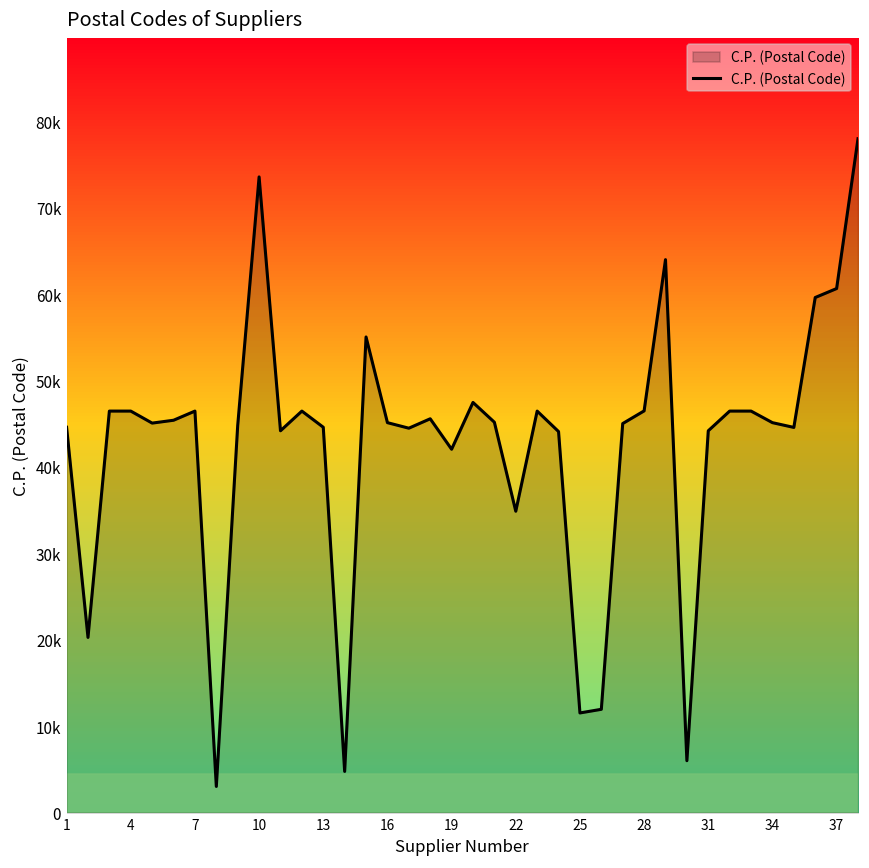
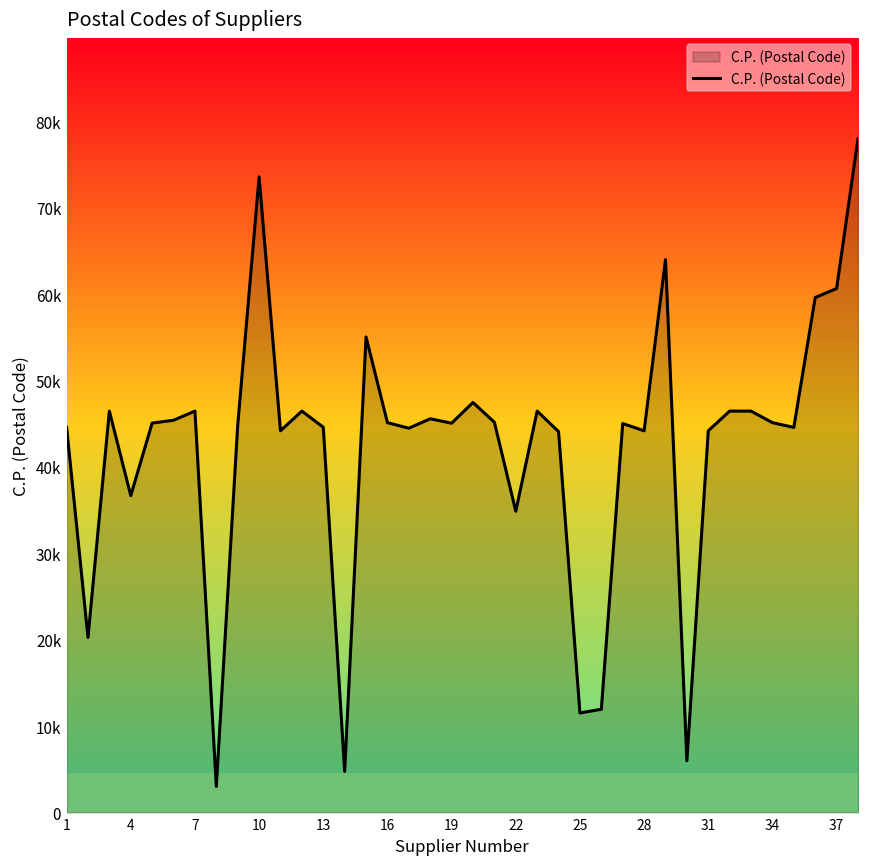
  {
    "1": 45000,
-   "4": 46000,
+   "4": 37000,
    "7": 46000,
    "10": 74000,
    "13": 45000,
    "16": 45000,
-   "19": 42000,
+   "19": 45000,
    "22": 35000,
    "25": 12000,
-   "28": 46000,
+   "28": 44000,
    "31": 44000,
    "34": 45000,
    "37": 61000
  }
